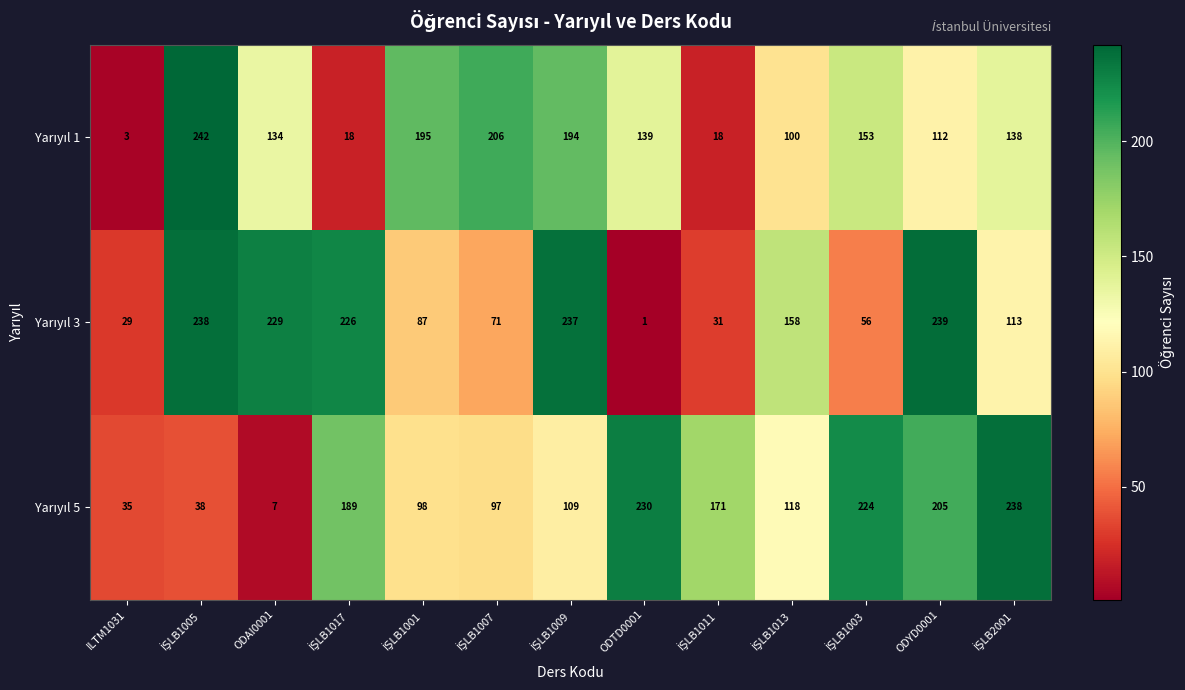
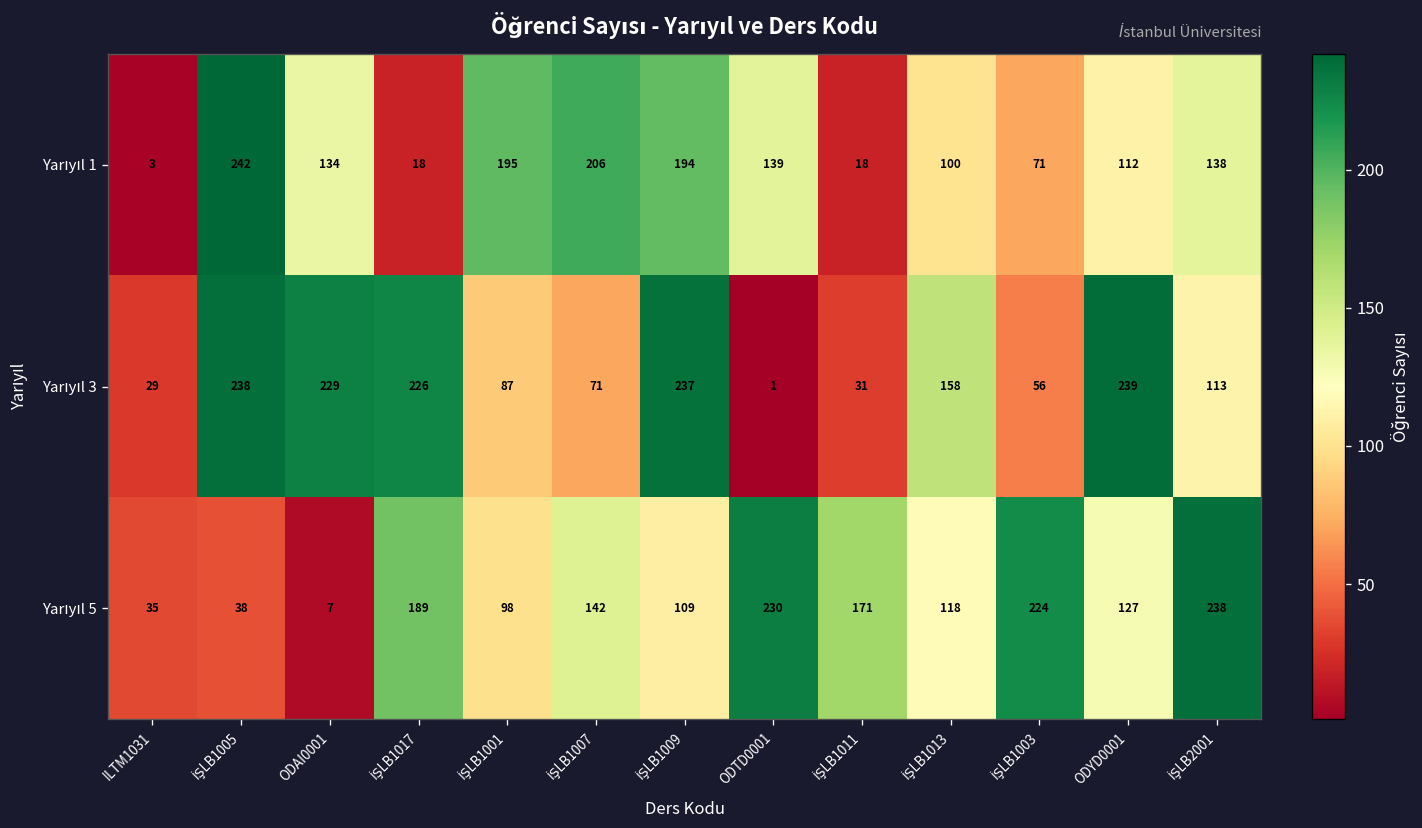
  {
    "Yarıyıl 1": {
      "ILTM1031": 3,
      "İŞLB1005": 242,
      "ODAI0001": 134,
      "İŞLB1017": 18,
      "İŞLB1001": 195,
      "İŞLB1007": 206,
      "İŞLB1009": 194,
      "ODTD0001": 139,
      "İŞLB1011": 18,
      "İŞLB1013": 100,
-     "İŞLB1003": 153,
+     "İŞLB1003": 71,
      "ODYD0001": 112,
      "İŞLB2001": 138
    },
    "Yarıyıl 3": {
      "ILTM1031": 29,
      "İŞLB1005": 238,
      "ODAI0001": 229,
      "İŞLB1017": 226,
      "İŞLB1001": 87,
      "İŞLB1007": 71,
      "İŞLB1009": 237,
      "ODTD0001": 1,
      "İŞLB1011": 31,
      "İŞLB1013": 158,
      "İŞLB1003": 56,
      "ODYD0001": 239,
      "İŞLB2001": 113
    },
    "Yarıyıl 5": {
      "ILTM1031": 35,
      "İŞLB1005": 38,
      "ODAI0001": 7,
      "İŞLB1017": 189,
      "İŞLB1001": 98,
-     "İŞLB1007": 97,
+     "İŞLB1007": 142,
      "İŞLB1009": 109,
      "ODTD0001": 230,
      "İŞLB1011": 171,
      "İŞLB1013": 118,
      "İŞLB1003": 224,
-     "ODYD0001": 205,
+     "ODYD0001": 127,
      "İŞLB2001": 238
    }
  }
